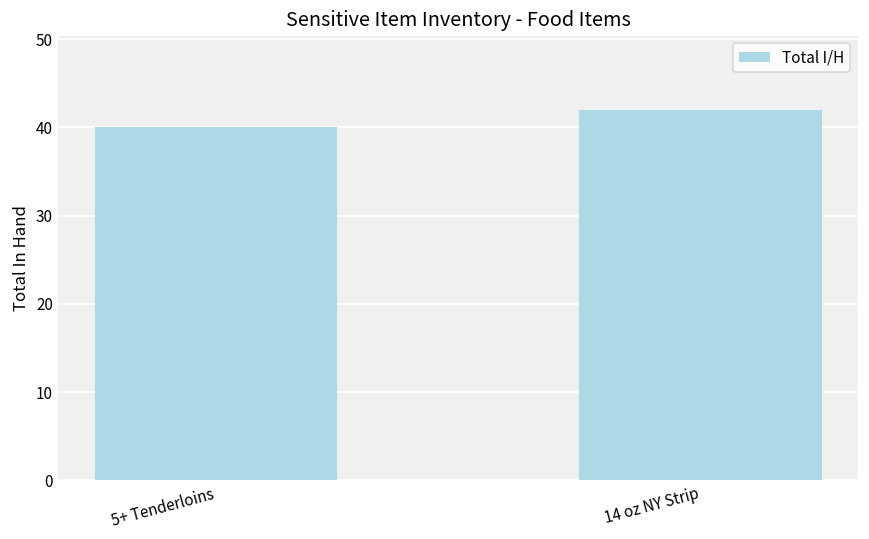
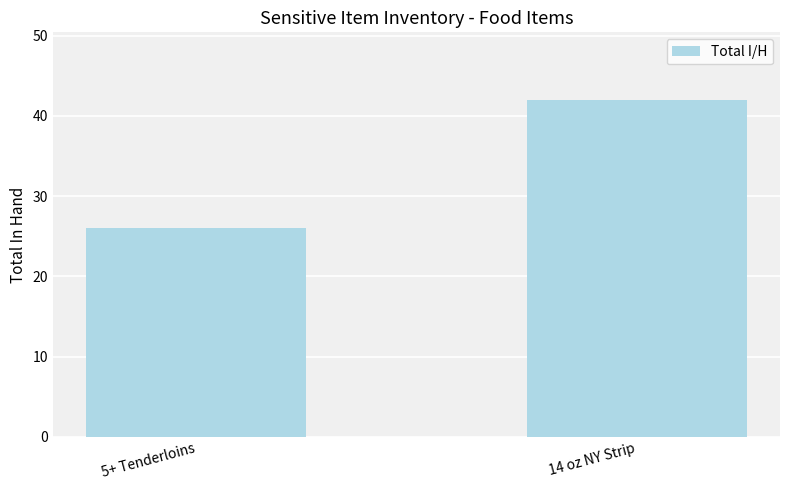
  {
-   "5+ Tenderloins": 40,
+   "5+ Tenderloins": 26,
    "14 oz NY Strip": 42
  }
